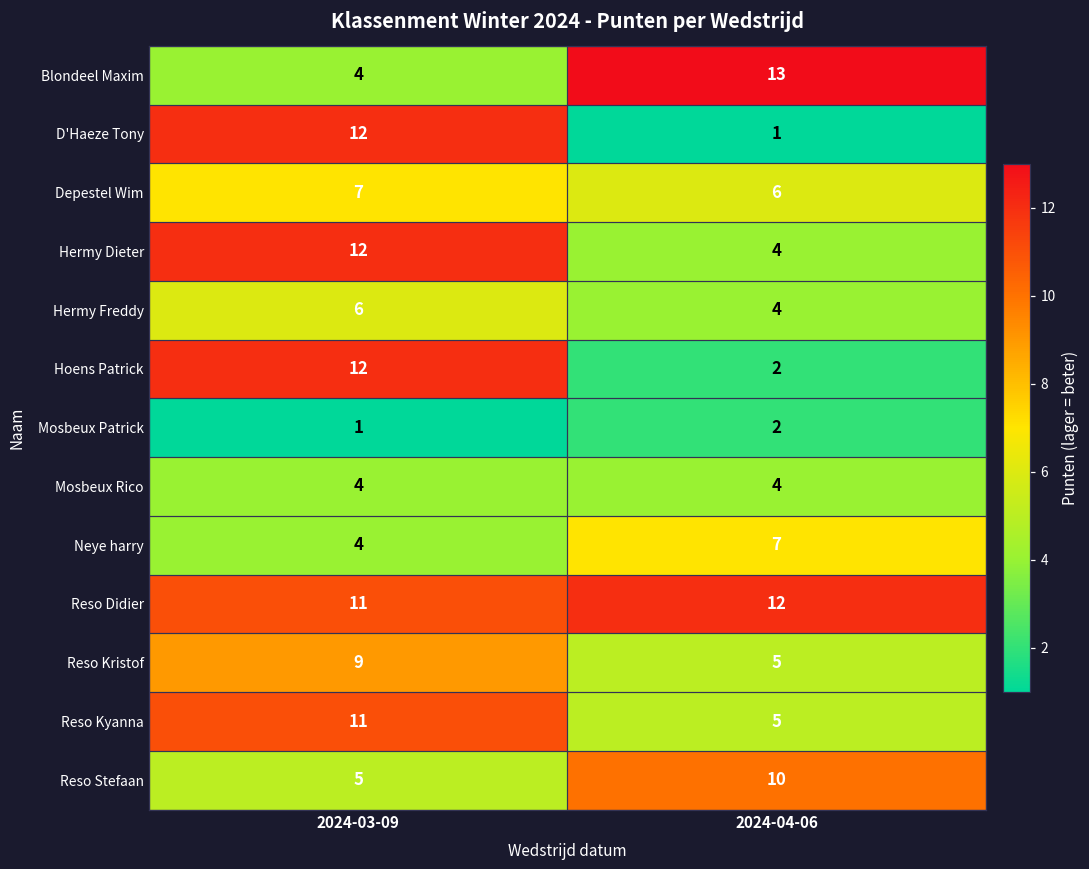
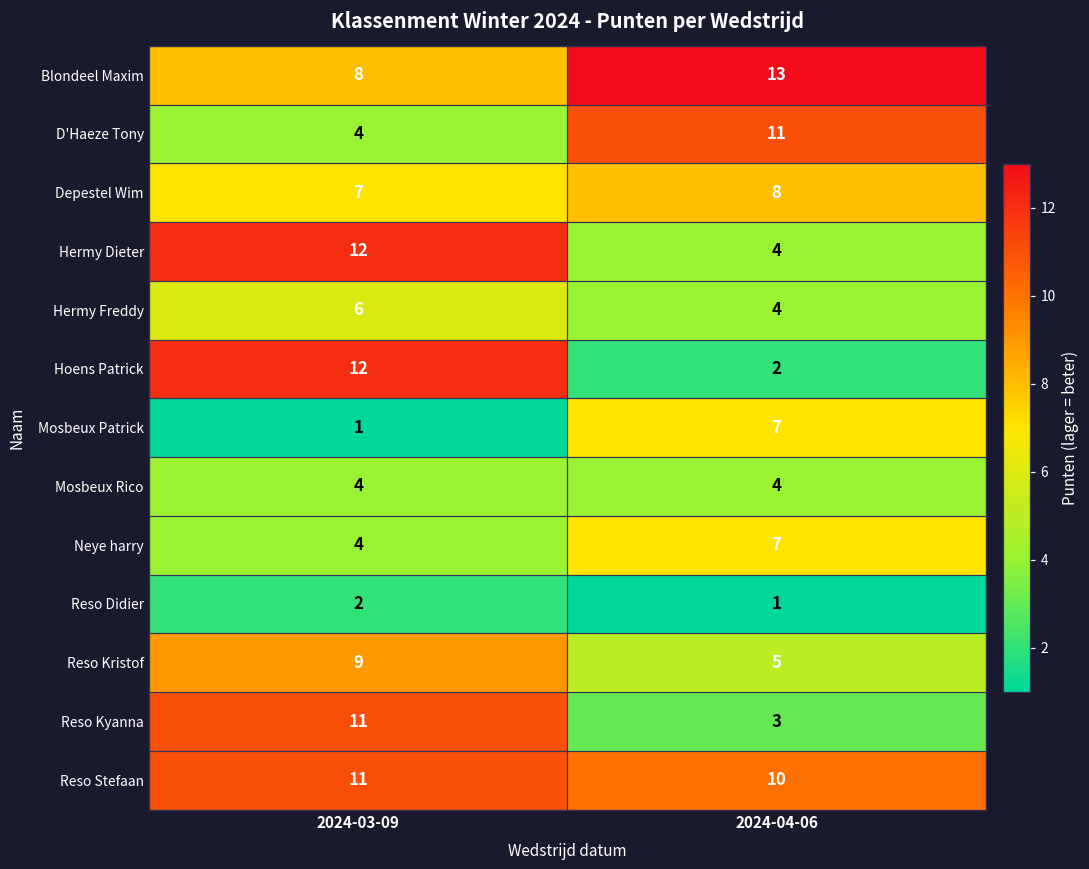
  {
    "Blondeel Maxim": {
-     "2024-03-09": 4,
+     "2024-03-09": 8,
      "2024-04-06": 13
    },
    "D'Haeze Tony": {
-     "2024-03-09": 12,
-     "2024-04-06": 1
+     "2024-03-09": 4,
+     "2024-04-06": 11
    },
    "Depestel Wim": {
      "2024-03-09": 7,
-     "2024-04-06": 6
+     "2024-04-06": 8
    },
    "Hermy Dieter": {
      "2024-03-09": 12,
      "2024-04-06": 4
    },
    "Hermy Freddy": {
      "2024-03-09": 6,
      "2024-04-06": 4
    },
    "Hoens Patrick": {
      "2024-03-09": 12,
      "2024-04-06": 2
    },
    "Mosbeux Patrick": {
      "2024-03-09": 1,
-     "2024-04-06": 2
+     "2024-04-06": 7
    },
    "Mosbeux Rico": {
      "2024-03-09": 4,
      "2024-04-06": 4
    },
    "Neye harry": {
      "2024-03-09": 4,
      "2024-04-06": 7
    },
    "Reso Didier": {
-     "2024-03-09": 11,
-     "2024-04-06": 12
+     "2024-03-09": 2,
+     "2024-04-06": 1
    },
    "Reso Kristof": {
      "2024-03-09": 9,
      "2024-04-06": 5
    },
    "Reso Kyanna": {
      "2024-03-09": 11,
-     "2024-04-06": 5
+     "2024-04-06": 3
    },
    "Reso Stefaan": {
-     "2024-03-09": 5,
+     "2024-03-09": 11,
      "2024-04-06": 10
    }
  }
